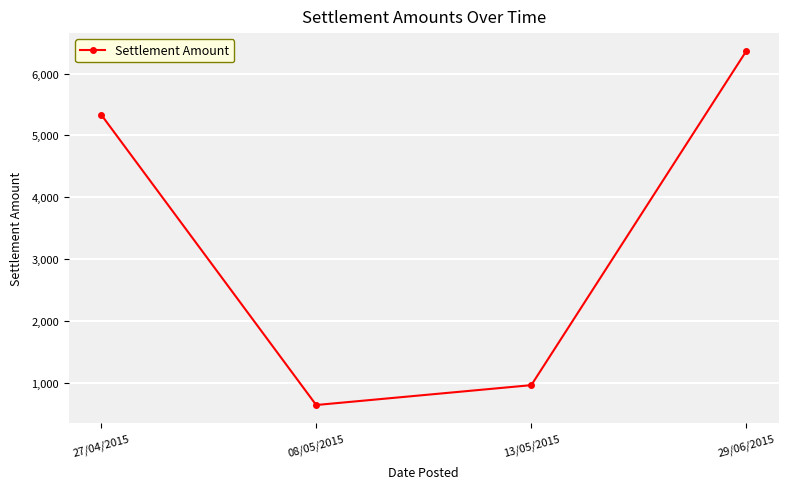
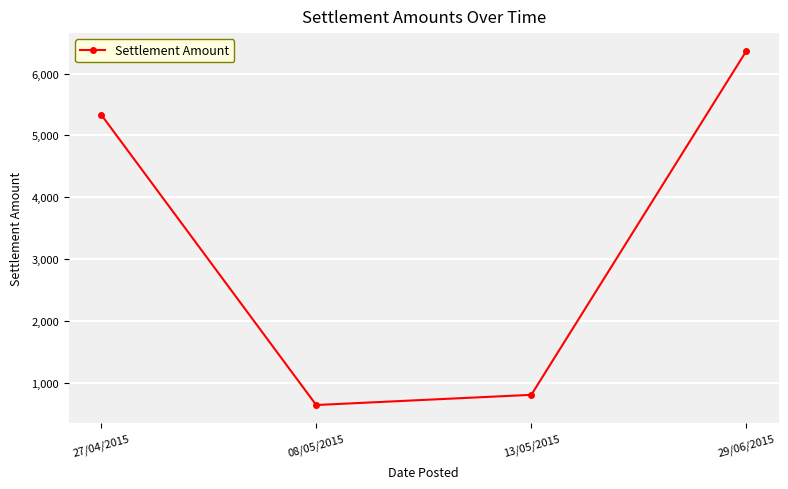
  {
    "27/04/2015": "5,300",
    "08/05/2015": "600",
-   "13/05/2015": "1,000",
+   "13/05/2015": "800",
    "29/06/2015": "6,400"
  }
